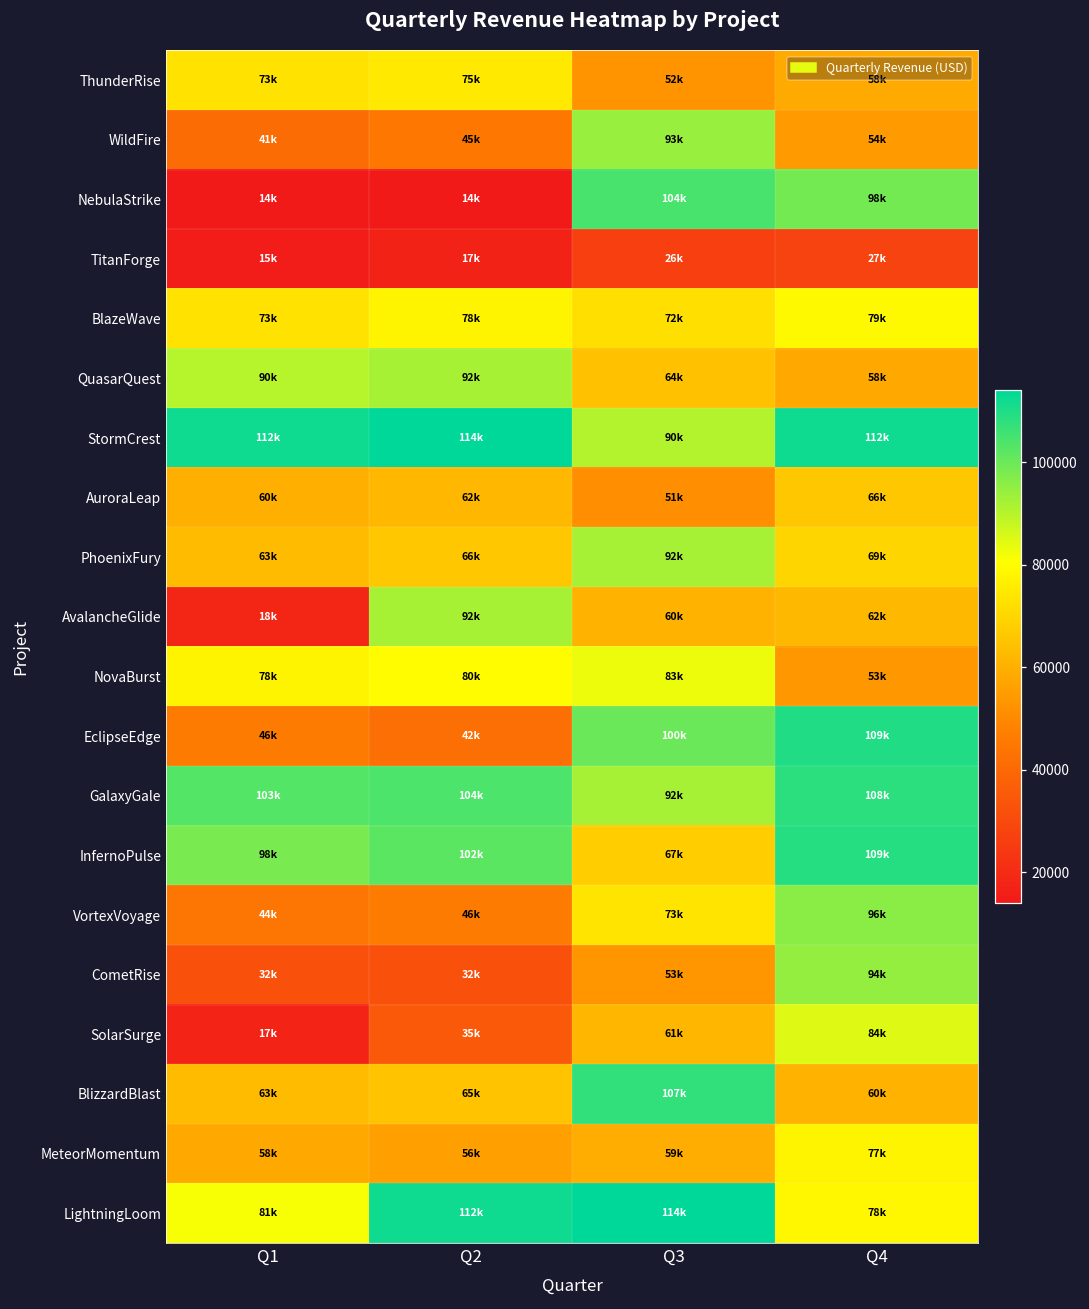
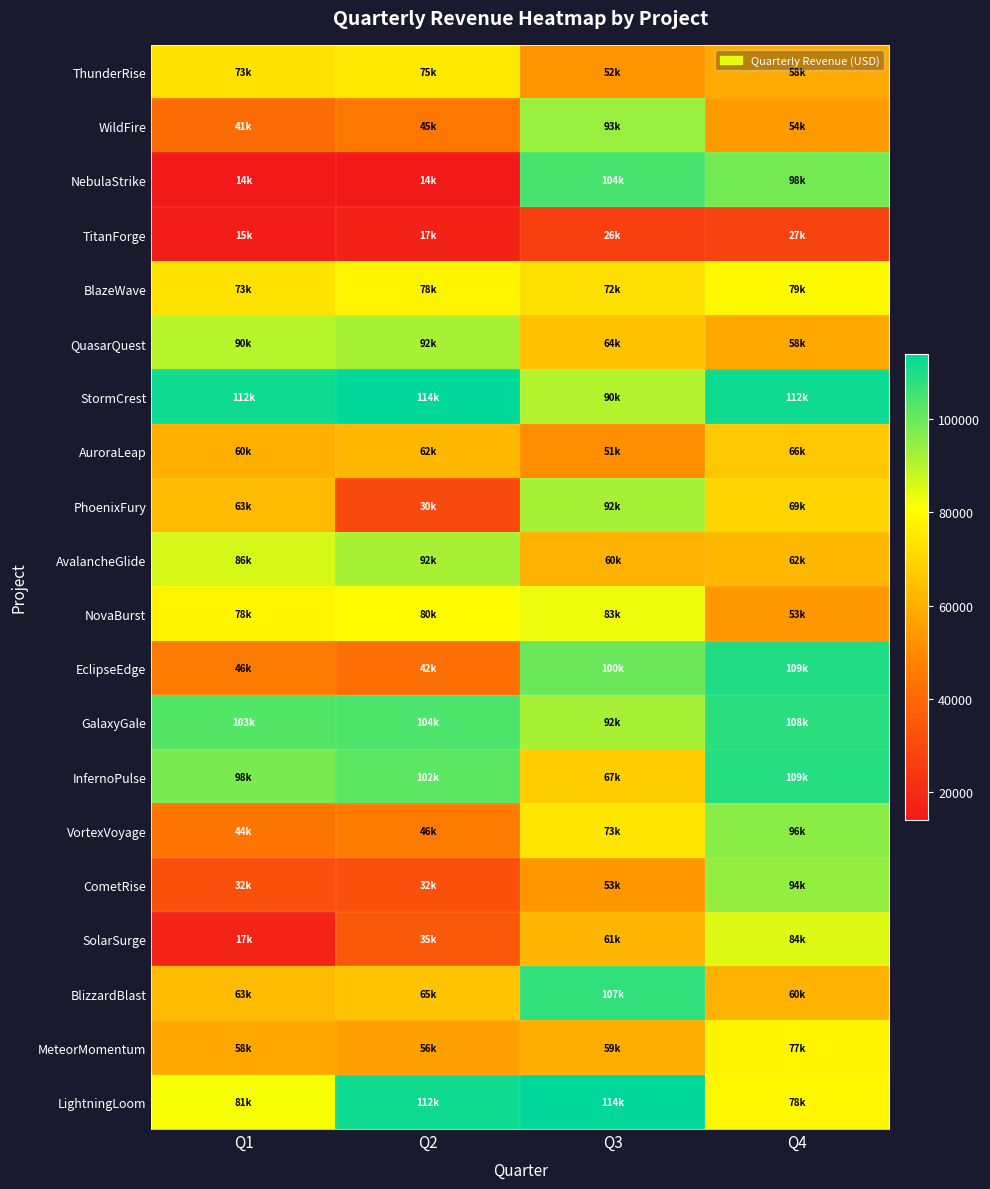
  {
    "ThunderRise": {
      "Q1": "73k",
      "Q2": "75k",
      "Q3": "52k"
    },
    "WildFire": {
      "Q1": "41k",
      "Q2": "45k",
      "Q3": "93k",
      "Q4": "54k"
    },
    "NebulaStrike": {
      "Q1": "14k",
      "Q2": "14k",
      "Q3": "104k",
      "Q4": "98k"
    },
    "TitanForge": {
      "Q1": "15k",
      "Q2": "17k",
      "Q3": "26k",
      "Q4": "27k"
    },
    "BlazeWave": {
      "Q1": "73k",
      "Q2": "78k",
      "Q3": "72k",
      "Q4": "79k"
    },
    "QuasarQuest": {
      "Q1": "90k",
      "Q2": "92k",
      "Q3": "64k",
      "Q4": "58k"
    },
    "StormCrest": {
      "Q1": "112k",
      "Q2": "114k",
      "Q3": "90k",
      "Q4": "112k"
    },
    "AuroraLeap": {
      "Q1": "60k",
      "Q2": "62k",
      "Q3": "51k",
      "Q4": "66k"
    },
    "PhoenixFury": {
      "Q1": "63k",
-     "Q2": "66k",
+     "Q2": "30k",
      "Q3": "92k",
      "Q4": "69k"
    },
    "AvalancheGlide": {
-     "Q1": "18k",
+     "Q1": "86k",
      "Q2": "92k",
      "Q3": "60k",
      "Q4": "62k"
    },
    "NovaBurst": {
      "Q1": "78k",
      "Q2": "80k",
      "Q3": "83k",
      "Q4": "53k"
    },
    "EclipseEdge": {
      "Q1": "46k",
      "Q2": "42k",
      "Q3": "100k",
      "Q4": "109k"
    },
    "GalaxyGale": {
      "Q1": "103k",
      "Q2": "104k",
      "Q3": "92k",
      "Q4": "108k"
    },
    "InfernoPulse": {
      "Q1": "98k",
      "Q2": "102k",
      "Q3": "67k",
      "Q4": "109k"
    },
    "VortexVoyage": {
      "Q1": "44k",
      "Q2": "46k",
      "Q3": "73k",
      "Q4": "96k"
    },
    "CometRise": {
      "Q1": "32k",
      "Q2": "32k",
      "Q3": "53k",
      "Q4": "94k"
    },
    "SolarSurge": {
      "Q1": "17k",
      "Q2": "35k",
      "Q3": "61k",
      "Q4": "84k"
    },
    "BlizzardBlast": {
      "Q1": "63k",
      "Q2": "65k",
      "Q3": "107k",
      "Q4": "60k"
    },
    "MeteorMomentum": {
      "Q1": "58k",
      "Q2": "56k",
      "Q3": "59k",
      "Q4": "77k"
    },
    "LightningLoom": {
      "Q1": "81k",
      "Q2": "112k",
      "Q3": "114k",
      "Q4": "78k"
    }
  }
